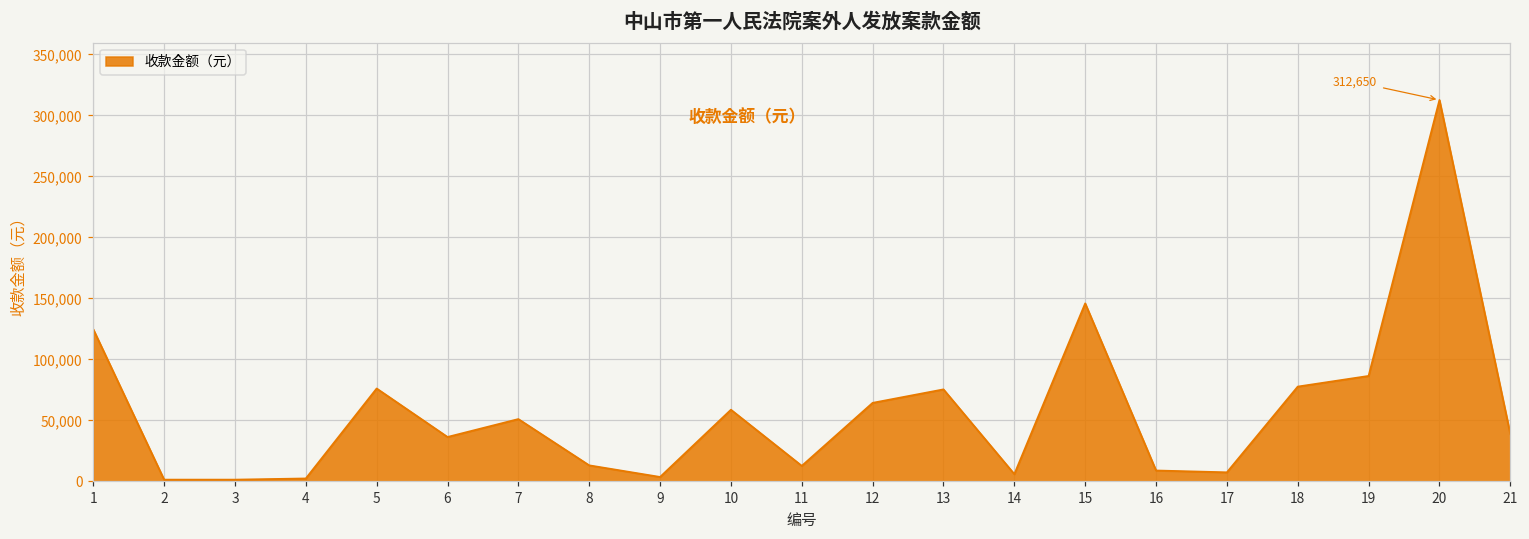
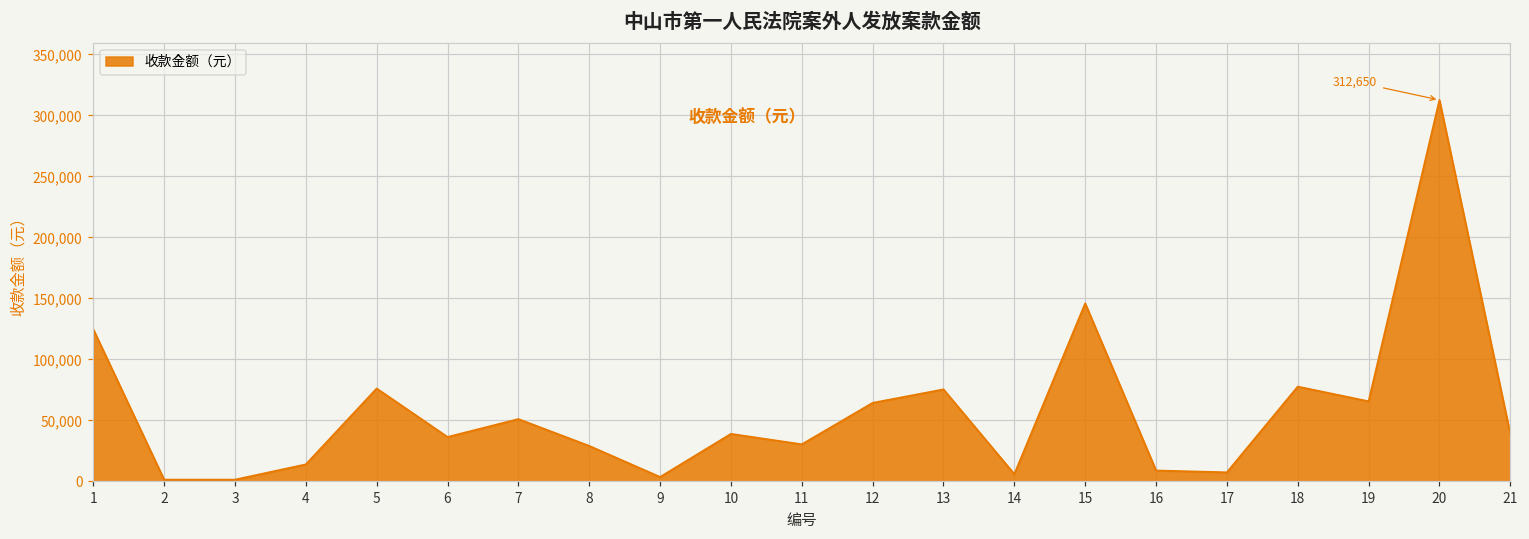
  {
    "1": "125,000",
    "2": "2,000",
    "3": "2,000",
-   "4": "2,000",
+   "4": "14,000",
    "5": "76,000",
    "6": "36,000",
    "7": "51,000",
-   "8": "13,000",
+   "8": "29,000",
    "9": "4,000",
-   "10": "59,000",
-   "11": "13,000",
+   "10": "39,000",
+   "11": "30,000",
    "12": "64,000",
    "13": "75,000",
    "14": "6,000",
    "15": "146,000",
    "16": "9,000",
    "17": "8,000",
    "18": "78,000",
-   "19": "86,000",
+   "19": "66,000",
    "21": "39,000"
  }
